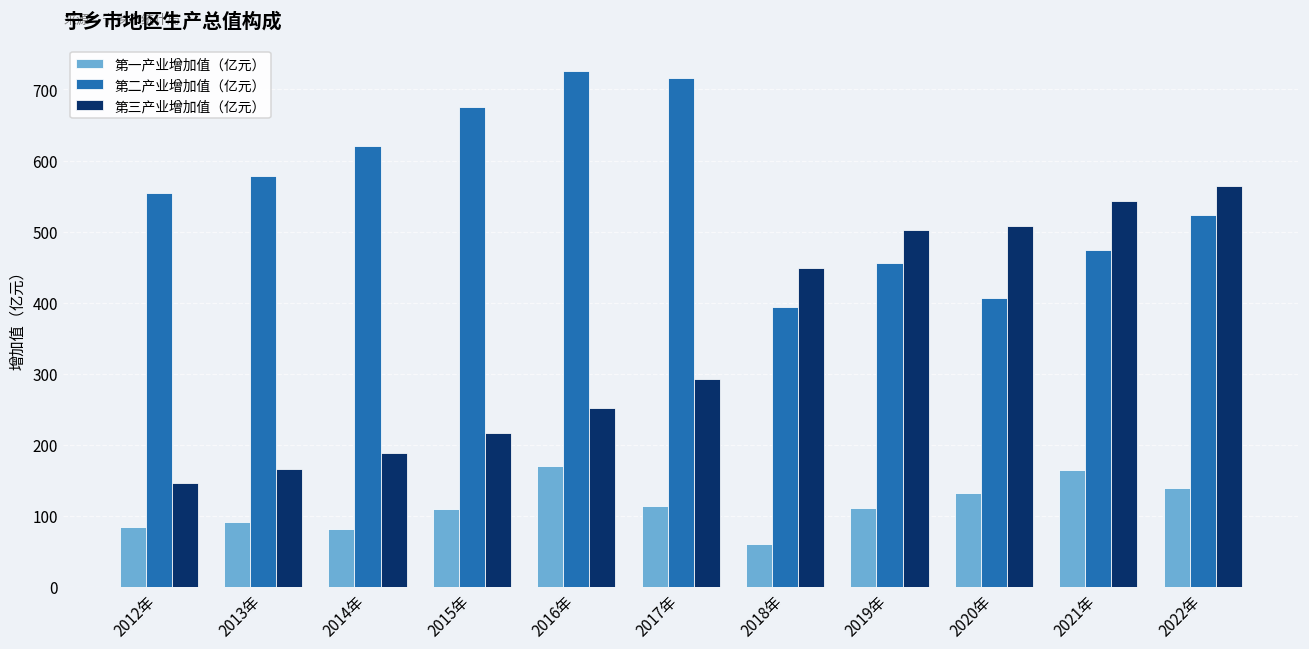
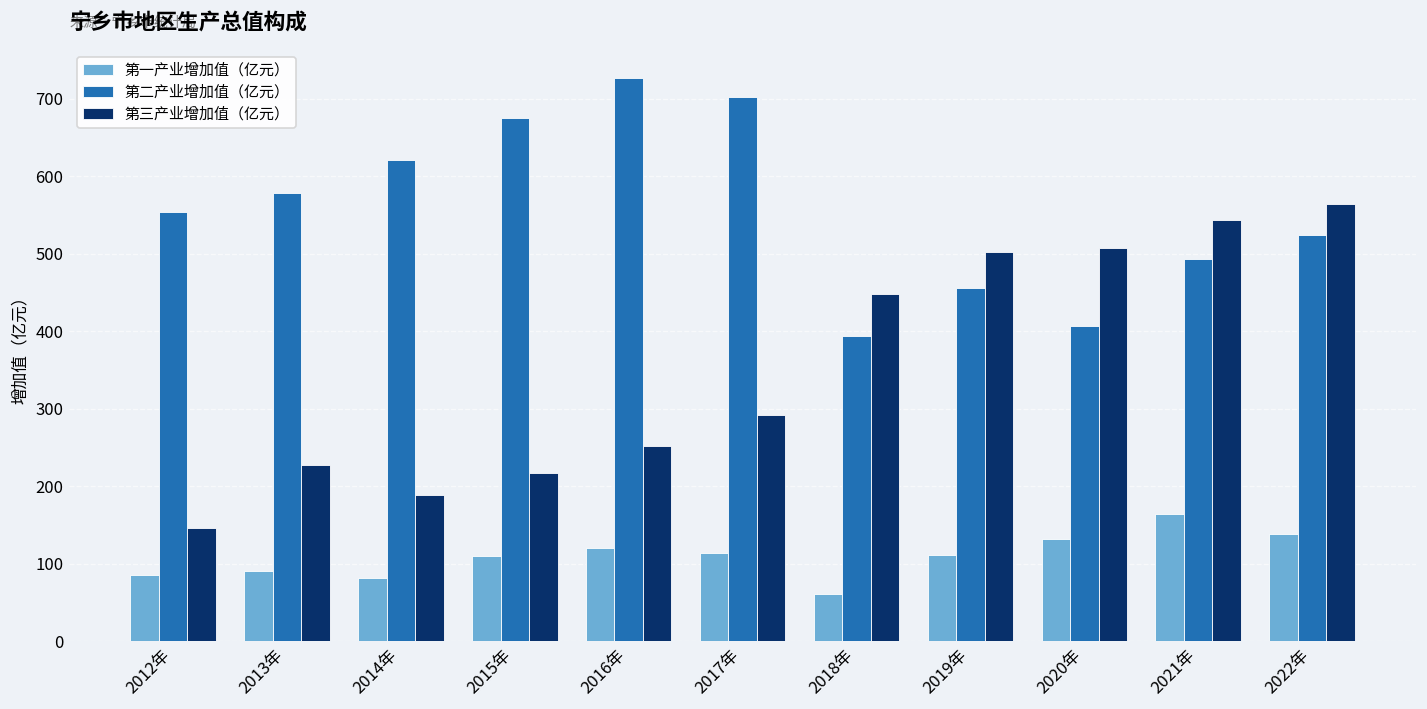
  {
    "第一产业增加值（亿元）": {
      "2012年": 80,
      "2013年": 90,
      "2014年": 80,
      "2015年": 110,
-     "2016年": 170,
+     "2016年": 120,
      "2017年": 110,
      "2018年": 60,
      "2019年": 110,
      "2020年": 130,
      "2021年": 160,
      "2022年": 140
    },
    "第二产业增加值（亿元）": {
      "2012年": 550,
      "2013年": 580,
      "2014年": 620,
      "2015年": 680,
      "2016年": 730,
-     "2017年": 720,
+     "2017年": 700,
      "2018年": 390,
      "2019年": 460,
      "2020年": 410,
-     "2021年": 470,
+     "2021年": 490,
      "2022年": 520
    },
    "第三产业增加值（亿元）": {
      "2012年": 150,
-     "2013年": 170,
+     "2013年": 230,
      "2014年": 190,
      "2015年": 220,
      "2016年": 250,
      "2017年": 290,
      "2018年": 450,
      "2019年": 500,
      "2020年": 510,
      "2021年": 540,
      "2022年": 560
    }
  }
